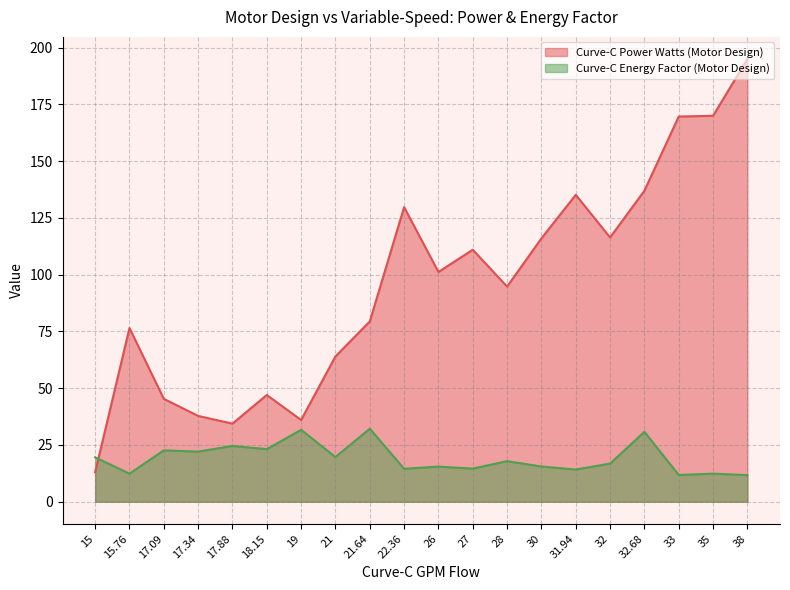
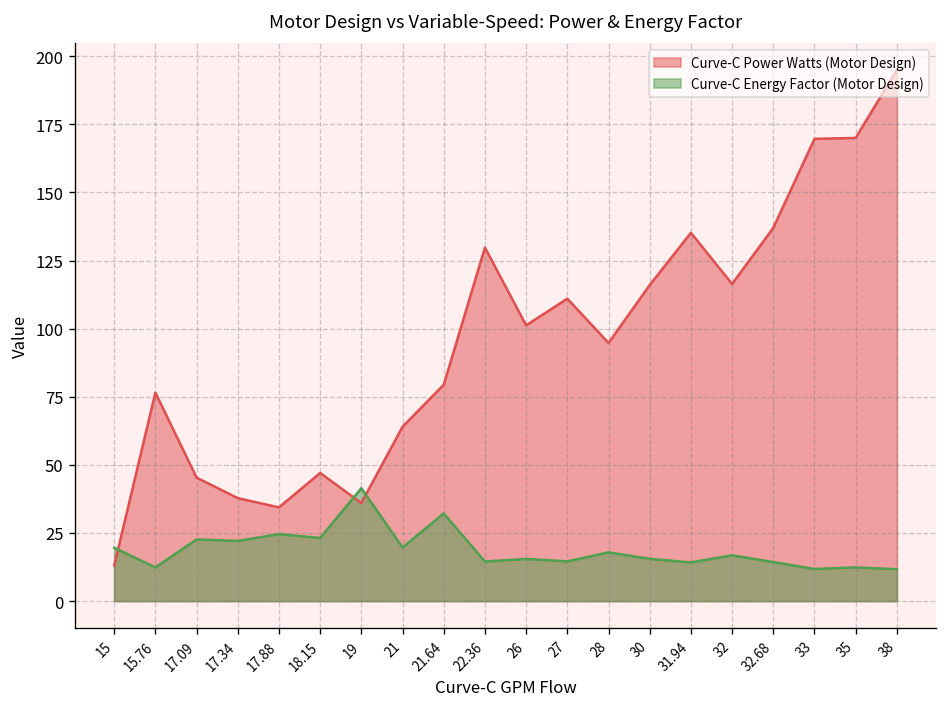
  {
    "Curve-C Power Watts (Motor Design)": {
      "15": 13,
      "15.76": 77,
      "17.09": 45,
      "17.34": 38,
      "17.88": 34,
      "18.15": 47,
      "19": 36,
      "21": 64,
      "21.64": 79,
      "22.36": 130,
      "26": 101,
      "27": 111,
      "28": 95,
      "30": 116,
      "31.94": 135,
      "32": 116,
      "32.68": 137,
      "33": 170,
      "35": 170
    },
    "Curve-C Energy Factor (Motor Design)": {
      "15": 20,
      "15.76": 12,
      "17.09": 23,
      "17.34": 22,
      "17.88": 25,
      "18.15": 23,
-     "19": 32,
+     "19": 41,
      "21": 20,
      "21.64": 32,
      "22.36": 15,
      "26": 15,
      "27": 15,
      "28": 18,
      "30": 16,
      "31.94": 14,
      "32": 17,
-     "32.68": 31,
+     "32.68": 14,
      "33": 12,
      "35": 12,
      "38": 12
    }
  }
